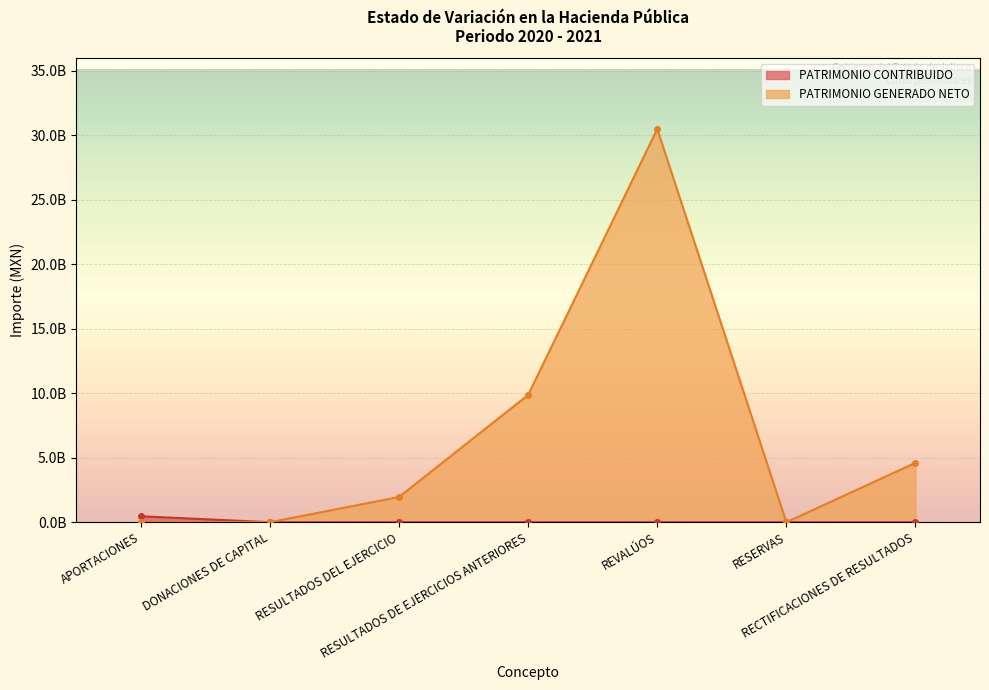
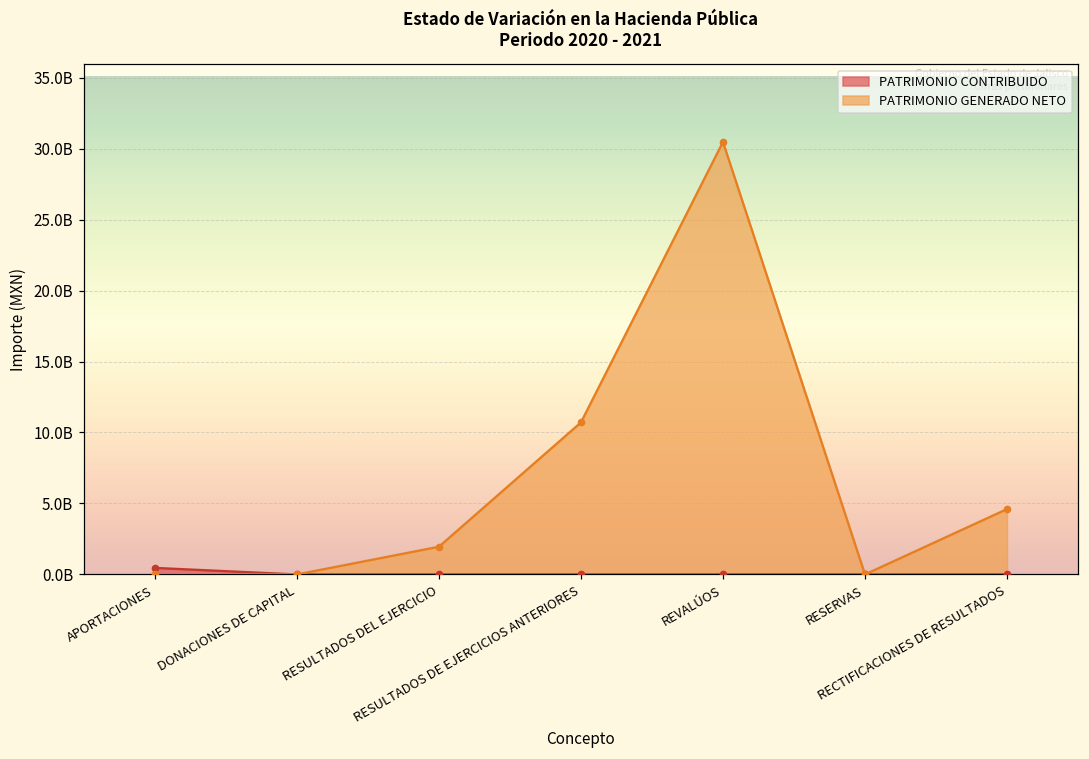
  {
    "PATRIMONIO CONTRIBUIDO": {
      "APORTACIONES": 500000000,
      "RESULTADOS DEL EJERCICIO": 0,
      "RESULTADOS DE EJERCICIOS ANTERIORES": 0,
      "REVALÚOS": 0,
      "RECTIFICACIONES DE RESULTADOS": 0
    },
    "PATRIMONIO GENERADO NETO": {
      "APORTACIONES": 0,
      "RESULTADOS DEL EJERCICIO": 2000000000,
-     "RESULTADOS DE EJERCICIOS ANTERIORES": 9900000000,
+     "RESULTADOS DE EJERCICIOS ANTERIORES": 10700000000,
      "REVALÚOS": 30500000000,
      "RECTIFICACIONES DE RESULTADOS": 4600000000
    }
  }
